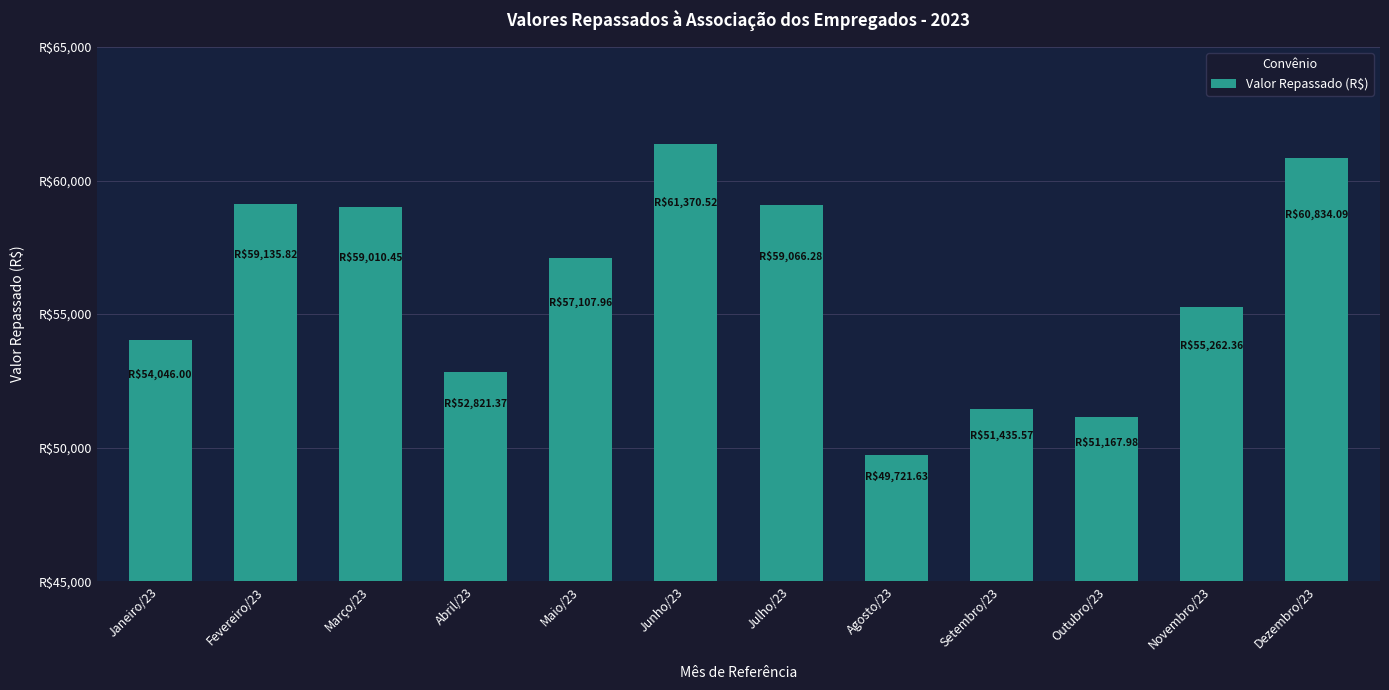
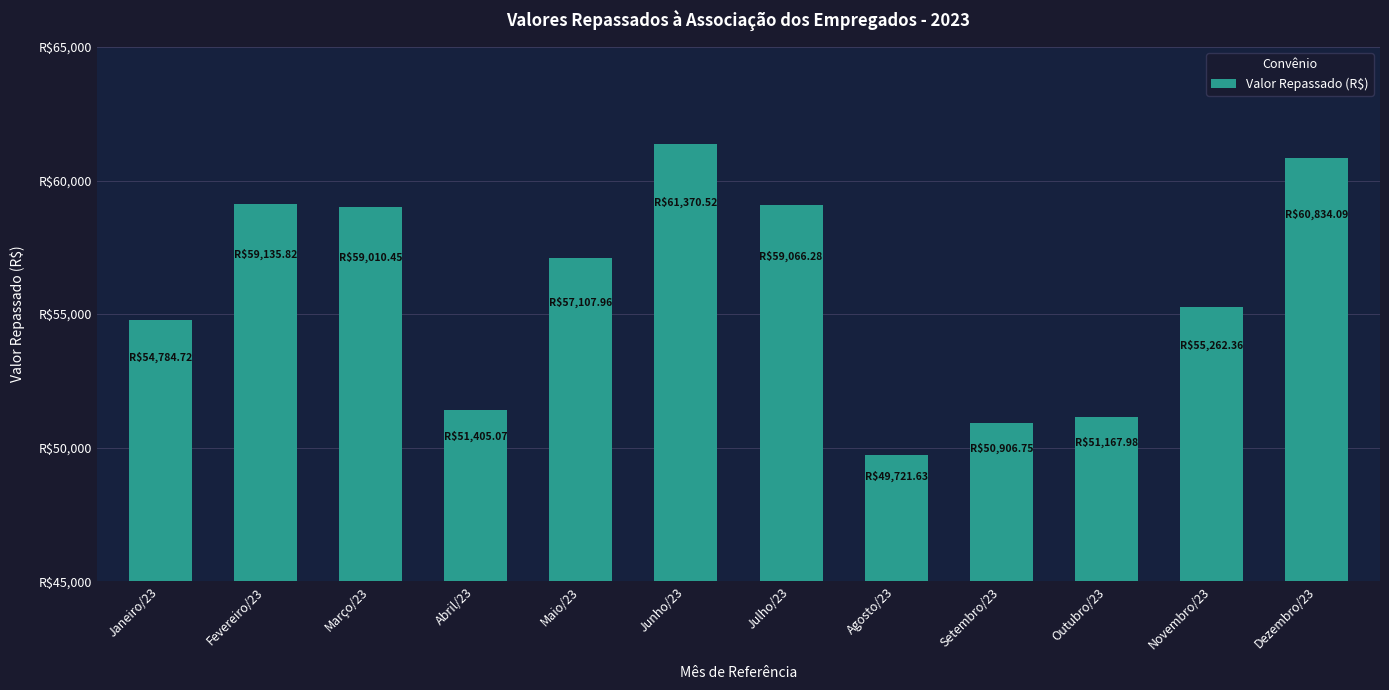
  {
-   "Janeiro/23": "$54,046.00",
+   "Janeiro/23": "$54,784.72",
    "Fevereiro/23": "$59,135.82",
    "Março/23": "$59,010.45",
-   "Abril/23": "$52,821.37",
+   "Abril/23": "$51,405.07",
    "Maio/23": "$57,107.96",
    "Junho/23": "$61,370.52",
    "Julho/23": "$59,066.28",
    "Agosto/23": "$49,721.63",
-   "Setembro/23": "$51,435.57",
+   "Setembro/23": "$50,906.75",
    "Outubro/23": "$51,167.98",
    "Novembro/23": "$55,262.36",
    "Dezembro/23": "$60,834.09"
  }
